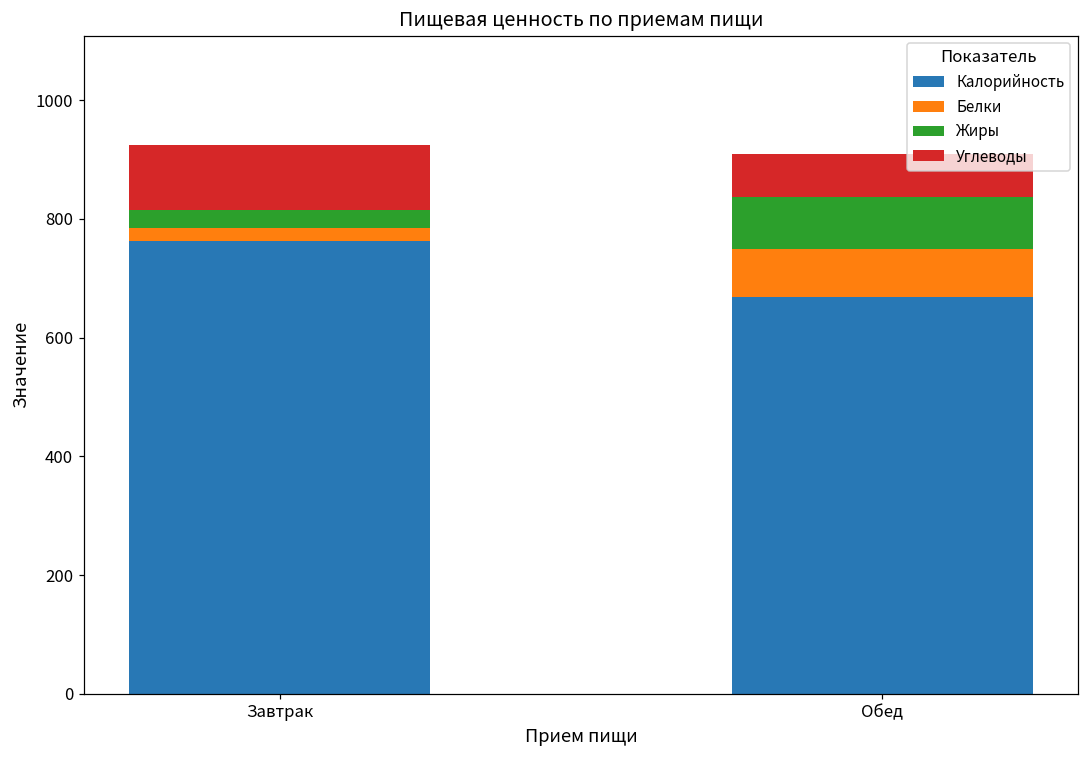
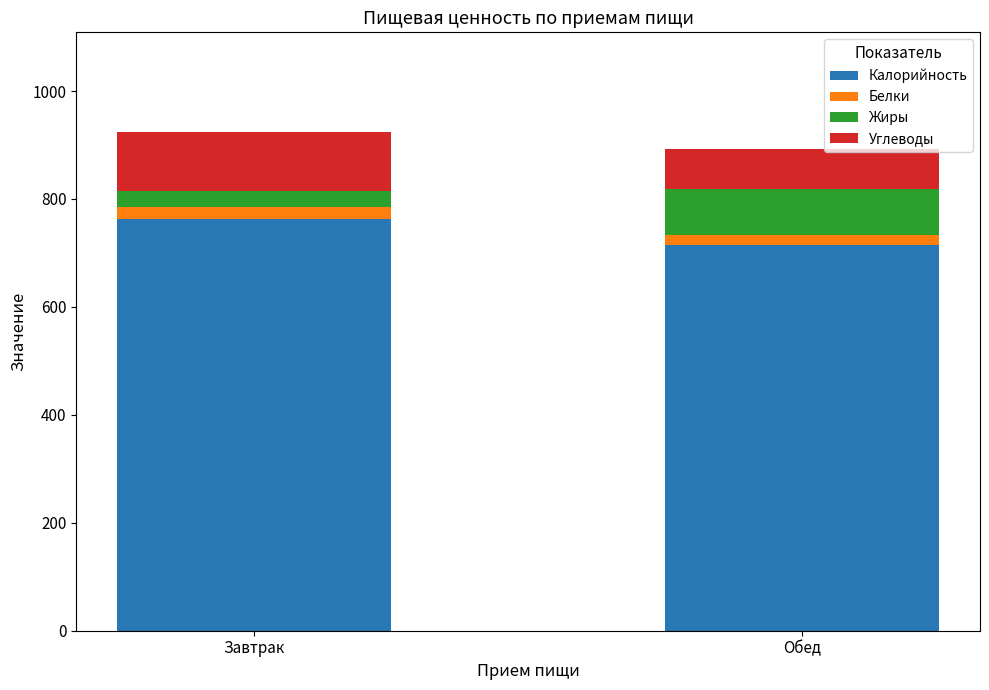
  {
    "Калорийность": {
      "Завтрак": 760,
-     "Обед": 670
+     "Обед": 710
    },
    "Белки": {
      "Завтрак": 20,
-     "Обед": 80
+     "Обед": 20
    },
    "Жиры": {
      "Завтрак": 30,
      "Обед": 90
    },
    "Углеводы": {
      "Завтрак": 110,
      "Обед": 70
    }
  }
